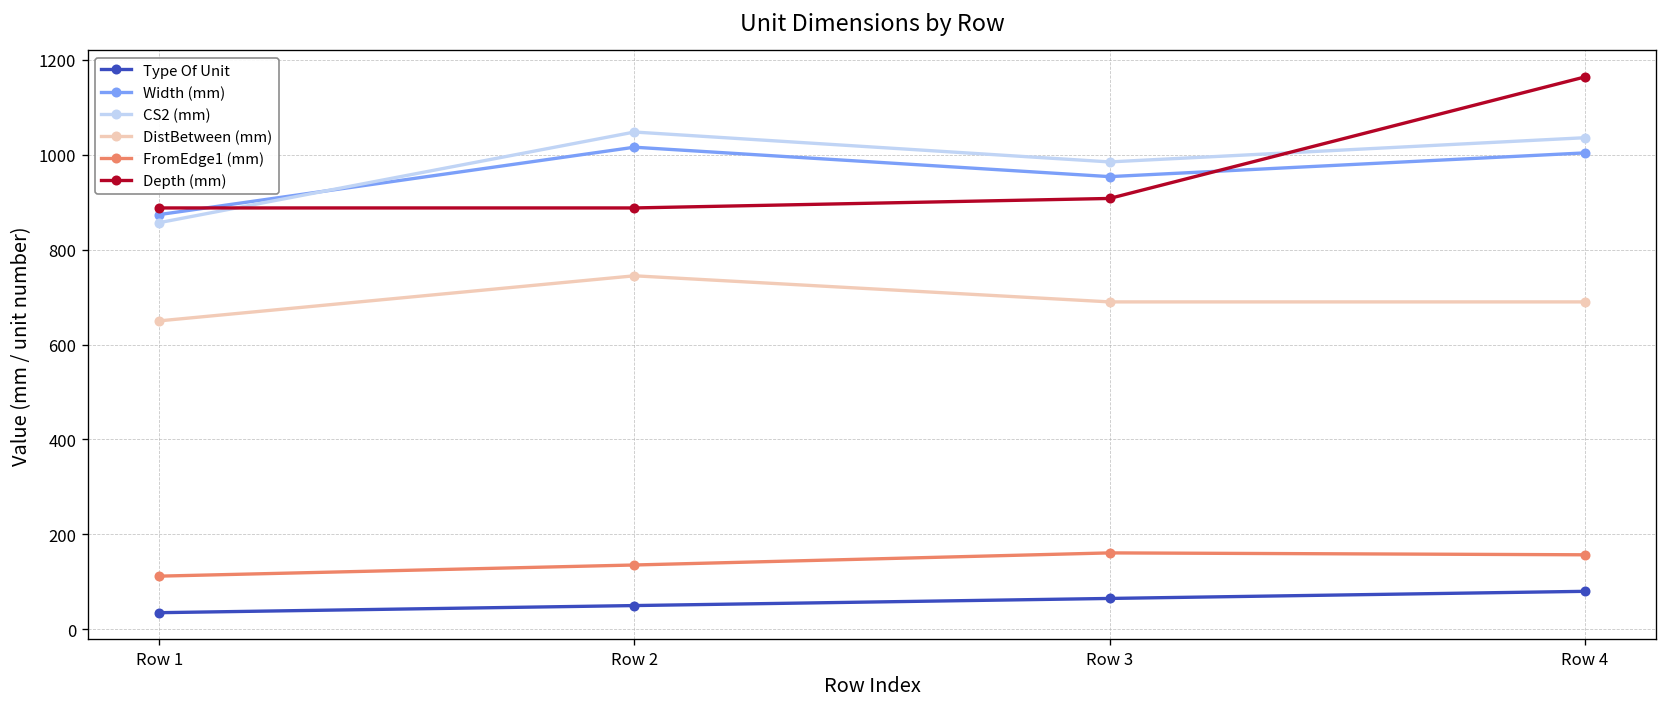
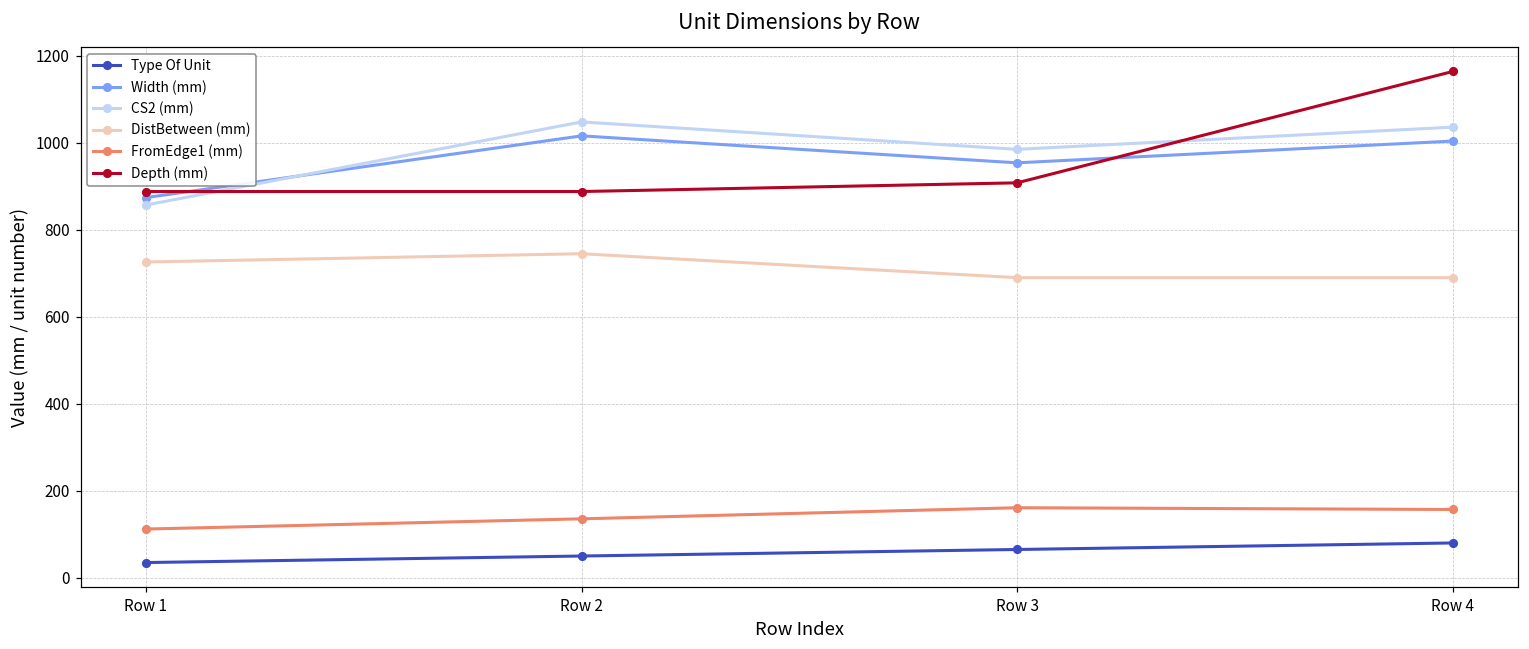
  {
    "Type Of Unit": {
      "Row 1": 40,
      "Row 2": 50,
      "Row 3": 70,
      "Row 4": 80
    },
    "Width (mm)": {
      "Row 1": 870,
      "Row 2": 1020,
      "Row 3": 950,
      "Row 4": 1000
    },
    "CS2 (mm)": {
      "Row 1": 860,
      "Row 2": 1050,
      "Row 3": 990,
      "Row 4": 1040
    },
    "DistBetween (mm)": {
-     "Row 1": 650,
+     "Row 1": 730,
      "Row 2": 750,
      "Row 3": 690,
      "Row 4": 690
    },
    "FromEdge1 (mm)": {
      "Row 1": 110,
      "Row 2": 140,
      "Row 3": 160,
      "Row 4": 160
    },
    "Depth (mm)": {
      "Row 1": 890,
      "Row 2": 890,
      "Row 3": 910,
      "Row 4": 1160
    }
  }
